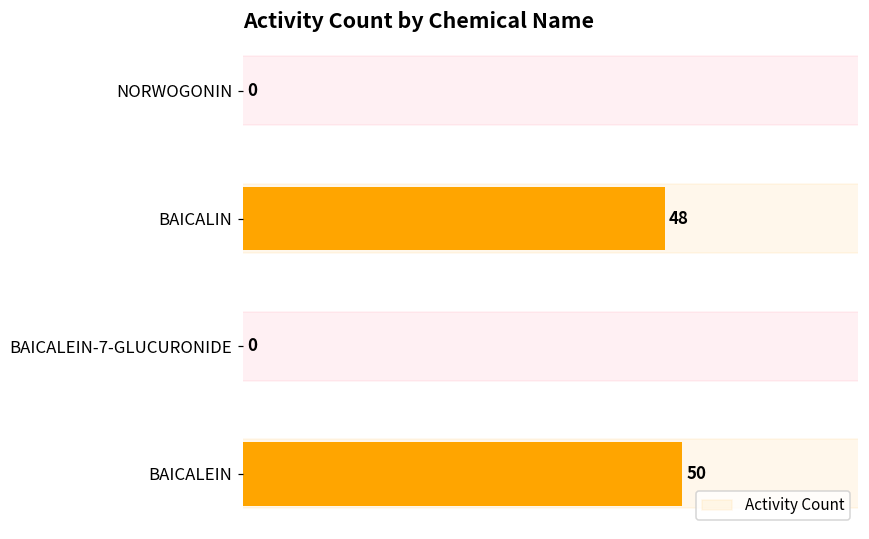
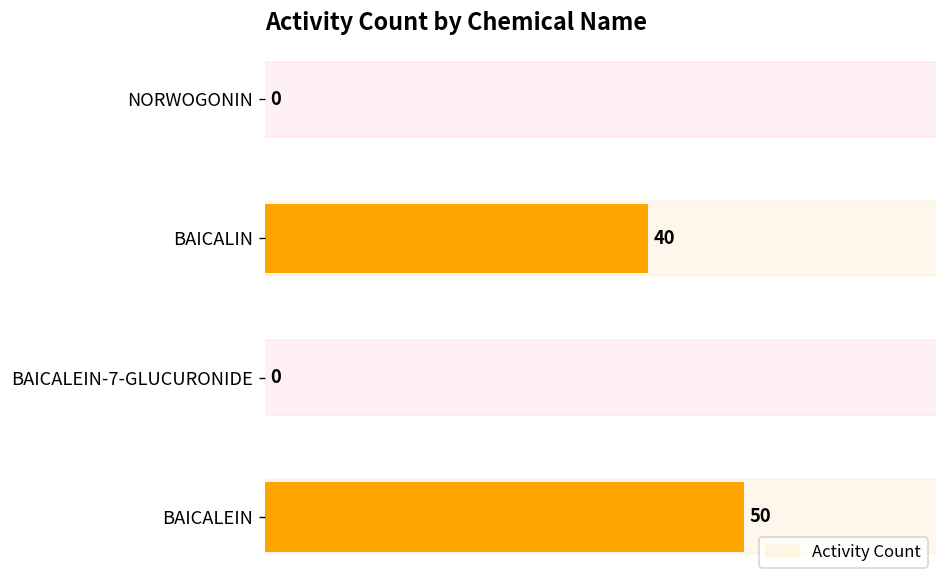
  {
    "NORWOGONIN": 0,
-   "BAICALIN": 48,
+   "BAICALIN": 40,
    "BAICALEIN-7-GLUCURONIDE": 0,
    "BAICALEIN": 50
  }
